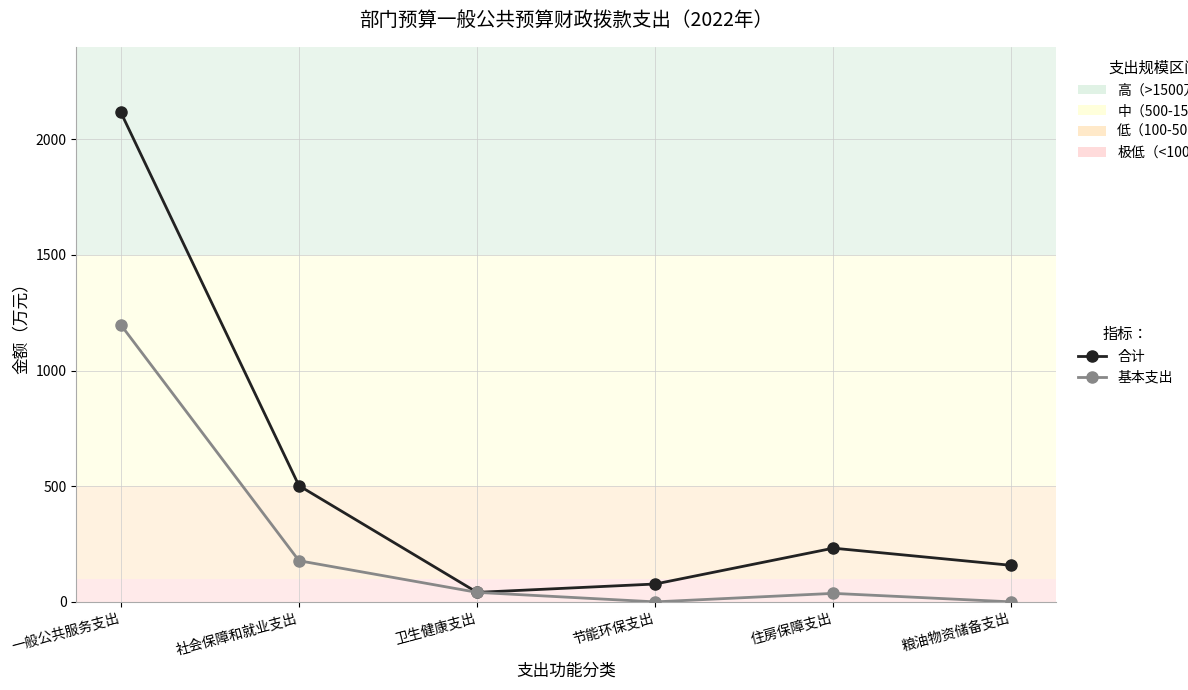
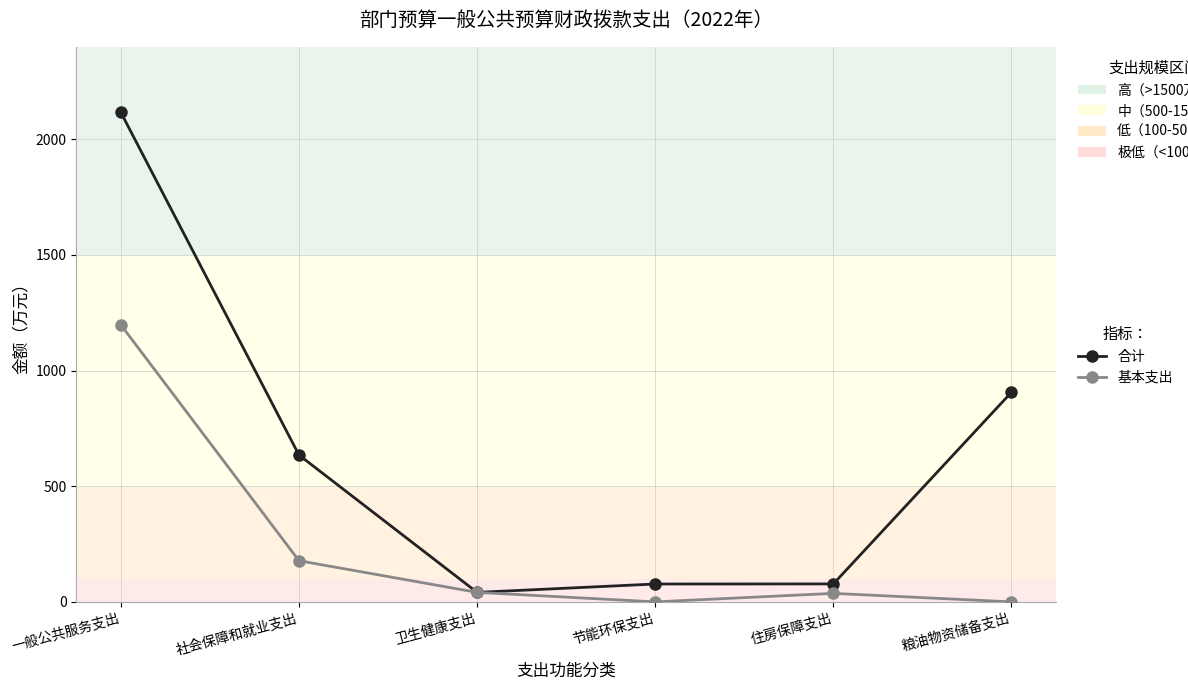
  {
    "合计": {
      "一般公共服务支出": 2120,
-     "社会保障和就业支出": 500,
+     "社会保障和就业支出": 630,
      "节能环保支出": 80,
-     "住房保障支出": 230,
-     "粮油物资储备支出": 160
+     "住房保障支出": 80,
+     "粮油物资储备支出": 910
    },
    "基本支出": {
      "一般公共服务支出": 1200,
      "社会保障和就业支出": 180,
      "节能环保支出": 0,
      "住房保障支出": 40,
      "粮油物资储备支出": 0
    }
  }
